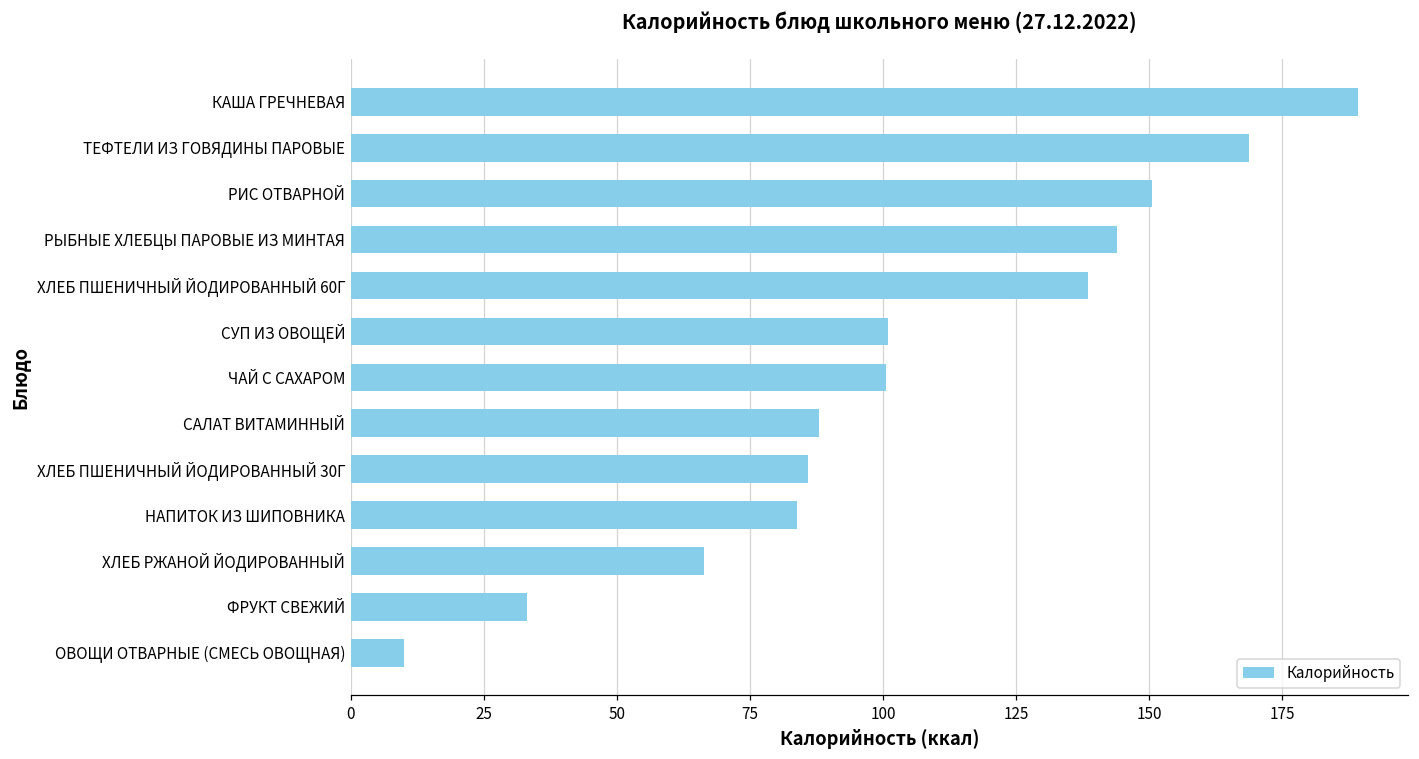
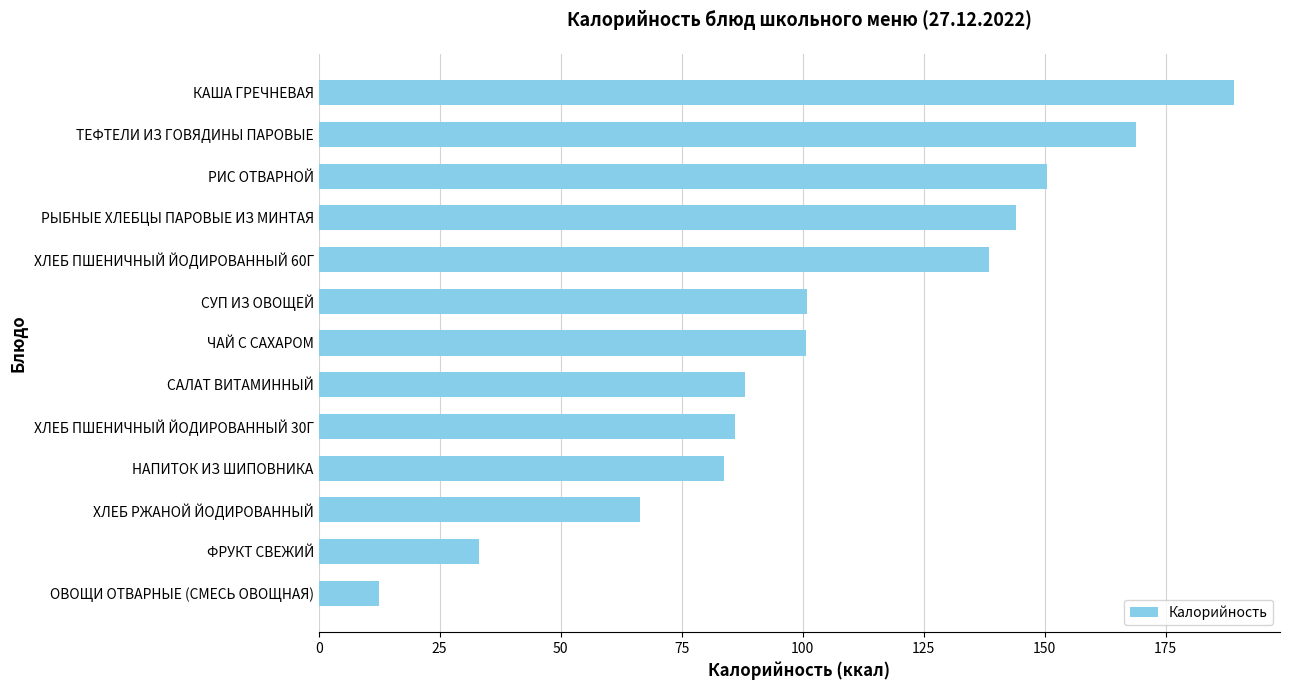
  {
    "КАША ГРЕЧНЕВАЯ": 189,
    "ТЕФТЕЛИ ИЗ ГОВЯДИНЫ ПАРОВЫЕ": 169,
    "РИС ОТВАРНОЙ": 151,
    "РЫБНЫЕ ХЛЕБЦЫ ПАРОВЫЕ ИЗ МИНТАЯ": 144,
    "ХЛЕБ ПШЕНИЧНЫЙ ЙОДИРОВАННЫЙ 60Г": 139,
    "СУП ИЗ ОВОЩЕЙ": 101,
    "ЧАЙ С САХАРОМ": 101,
    "САЛАТ ВИТАМИННЫЙ": 88,
    "ХЛЕБ ПШЕНИЧНЫЙ ЙОДИРОВАННЫЙ 30Г": 86,
    "НАПИТОК ИЗ ШИПОВНИКА": 84,
    "ХЛЕБ РЖАНОЙ ЙОДИРОВАННЫЙ": 66,
    "ФРУКТ СВЕЖИЙ": 33,
-   "ОВОЩИ ОТВАРНЫЕ (СМЕСЬ ОВОЩНАЯ)": 10
+   "ОВОЩИ ОТВАРНЫЕ (СМЕСЬ ОВОЩНАЯ)": 12
  }
